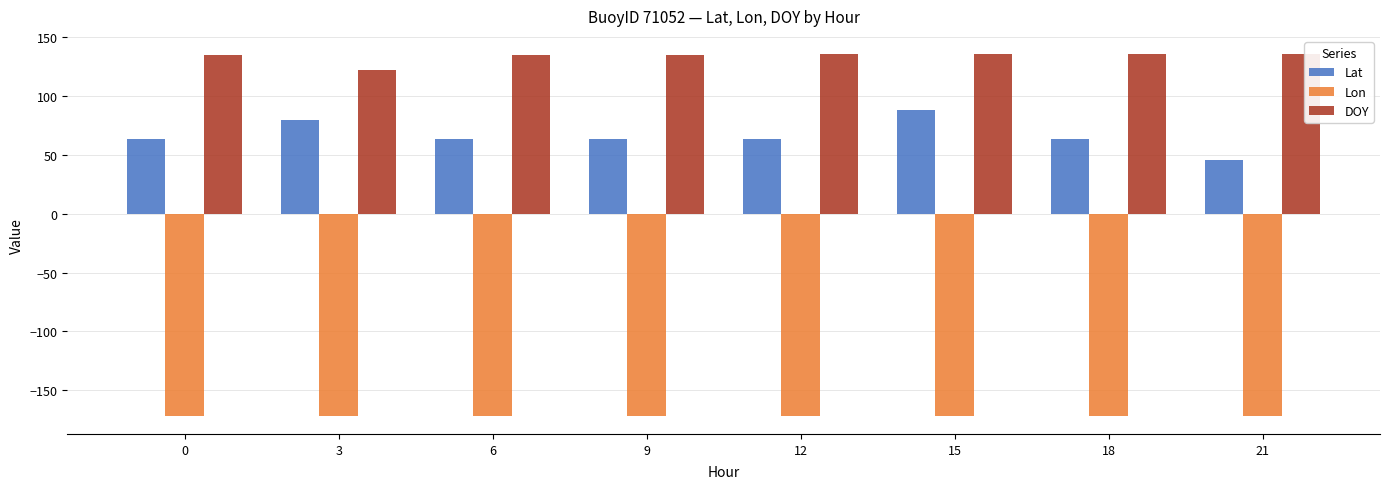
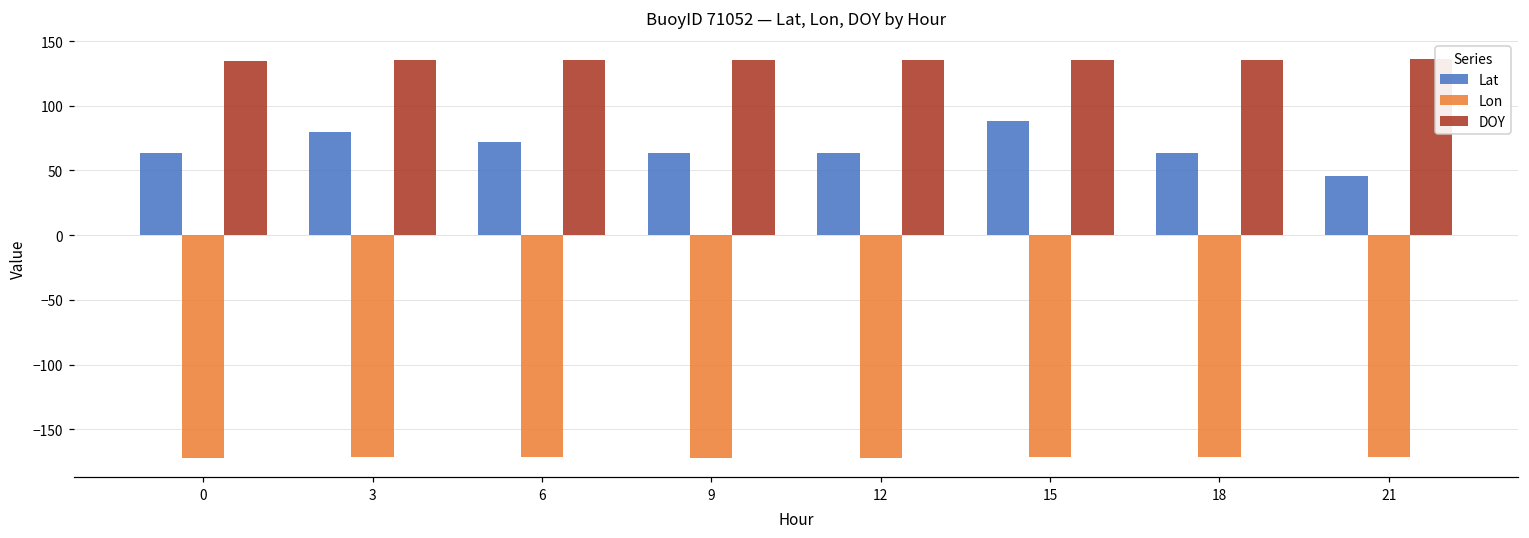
  {
    "Lat": {
      "0": 64,
      "3": 80,
-     "6": 64,
+     "6": 72,
      "9": 64,
      "12": 64,
      "15": 88,
      "18": 64,
      "21": 45
    },
    "Lon": {
      "0": -172,
      "3": -172,
      "6": -172,
      "9": -172,
      "12": -172,
      "15": -172,
      "18": -172,
      "21": -172
    },
    "DOY": {
      "0": 135,
-     "3": 123,
+     "3": 135,
      "6": 135,
      "9": 135,
      "12": 135,
      "15": 136,
      "18": 136,
      "21": 136
    }
  }
